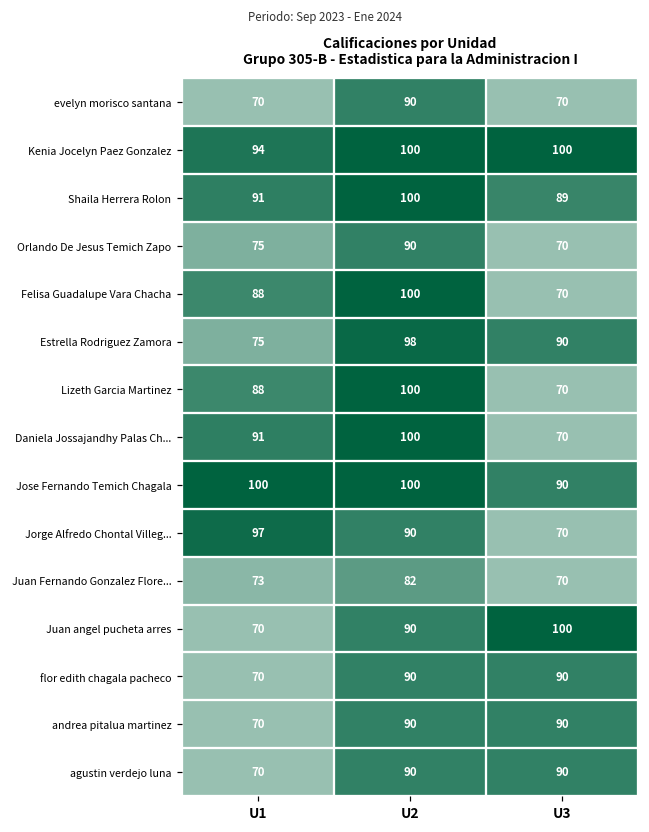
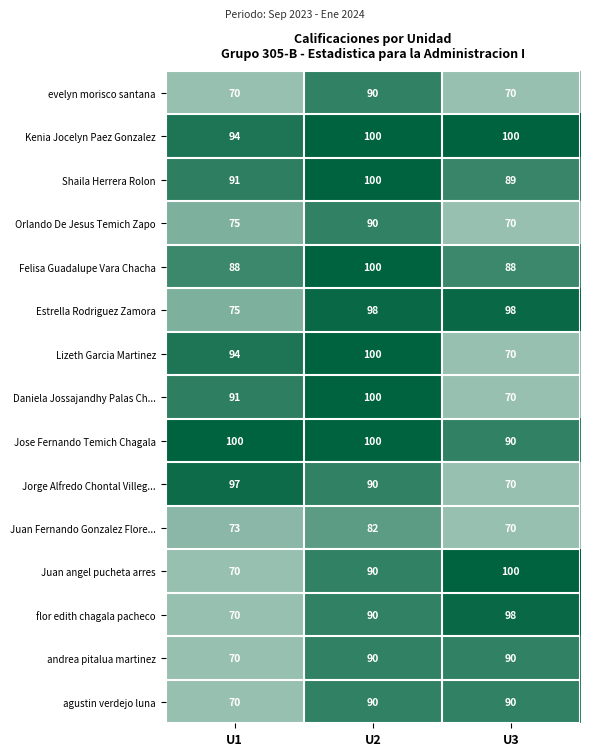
  {
    "evelyn morisco santana": {
      "U1": 70,
      "U2": 90,
      "U3": 70
    },
    "Kenia Jocelyn Paez Gonzalez": {
      "U1": 94,
      "U2": 100,
      "U3": 100
    },
    "Shaila Herrera Rolon": {
      "U1": 91,
      "U2": 100,
      "U3": 89
    },
    "Orlando De Jesus Temich Zapo": {
      "U1": 75,
      "U2": 90,
      "U3": 70
    },
    "Felisa Guadalupe Vara Chacha": {
      "U1": 88,
      "U2": 100,
-     "U3": 70
+     "U3": 88
    },
    "Estrella Rodriguez Zamora": {
      "U1": 75,
      "U2": 98,
-     "U3": 90
+     "U3": 98
    },
    "Lizeth Garcia Martinez": {
-     "U1": 88,
+     "U1": 94,
      "U2": 100,
      "U3": 70
    },
    "Daniela Jossajandhy Palas Ch...": {
      "U1": 91,
      "U2": 100,
      "U3": 70
    },
    "Jose Fernando Temich Chagala": {
      "U1": 100,
      "U2": 100,
      "U3": 90
    },
    "Jorge Alfredo Chontal Villeg...": {
      "U1": 97,
      "U2": 90,
      "U3": 70
    },
    "Juan Fernando Gonzalez Flore...": {
      "U1": 73,
      "U2": 82,
      "U3": 70
    },
    "Juan angel pucheta arres": {
      "U1": 70,
      "U2": 90,
      "U3": 100
    },
    "flor edith chagala pacheco": {
      "U1": 70,
      "U2": 90,
-     "U3": 90
+     "U3": 98
    },
    "andrea pitalua martinez": {
      "U1": 70,
      "U2": 90,
      "U3": 90
    },
    "agustin verdejo luna": {
      "U1": 70,
      "U2": 90,
      "U3": 90
    }
  }
